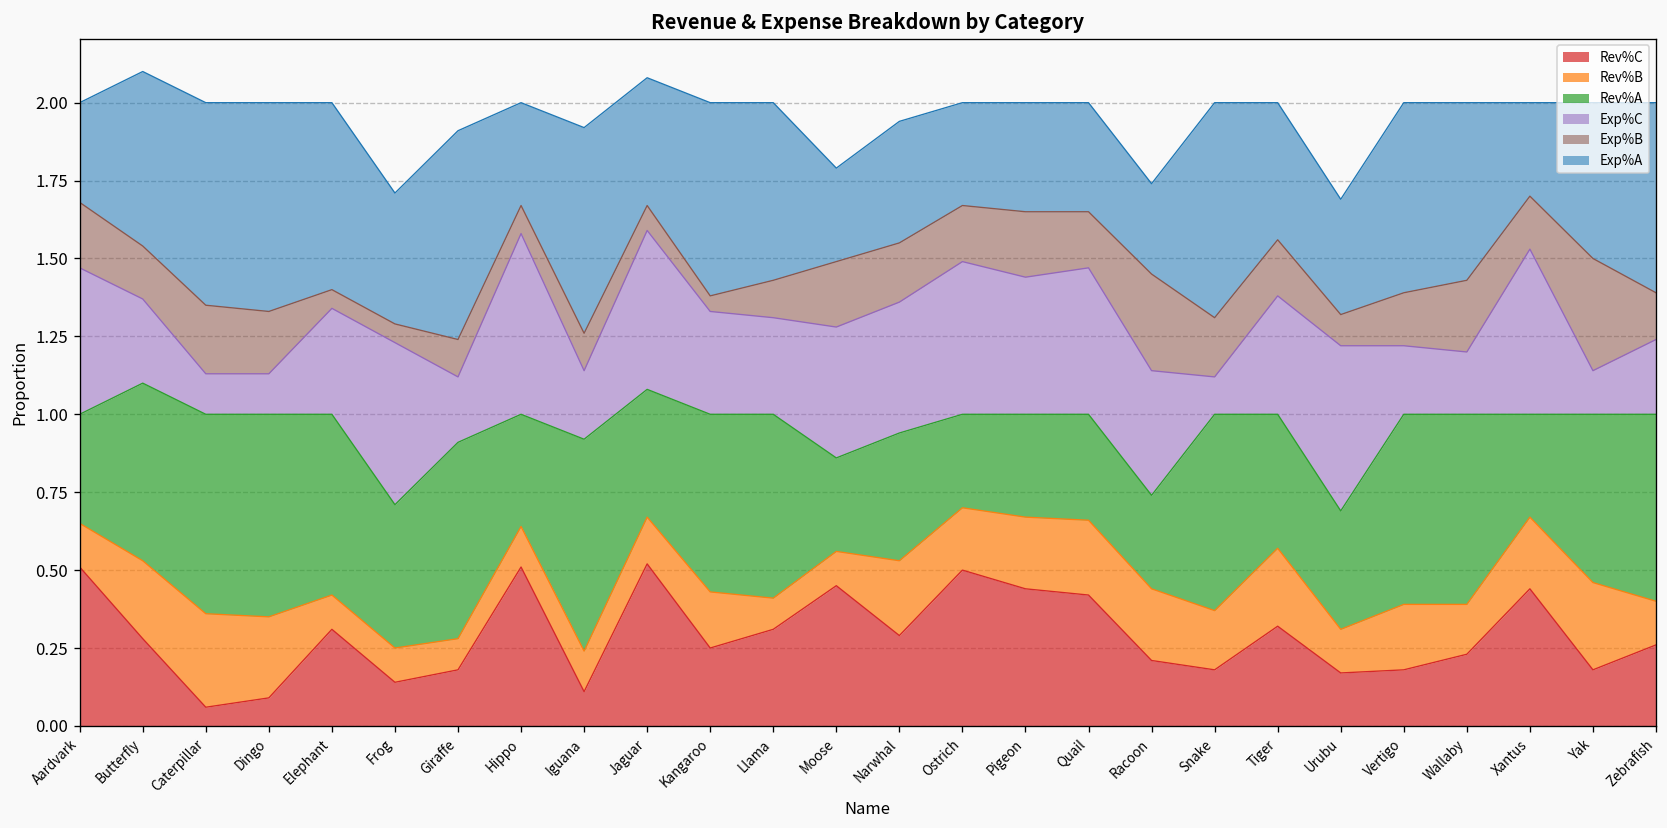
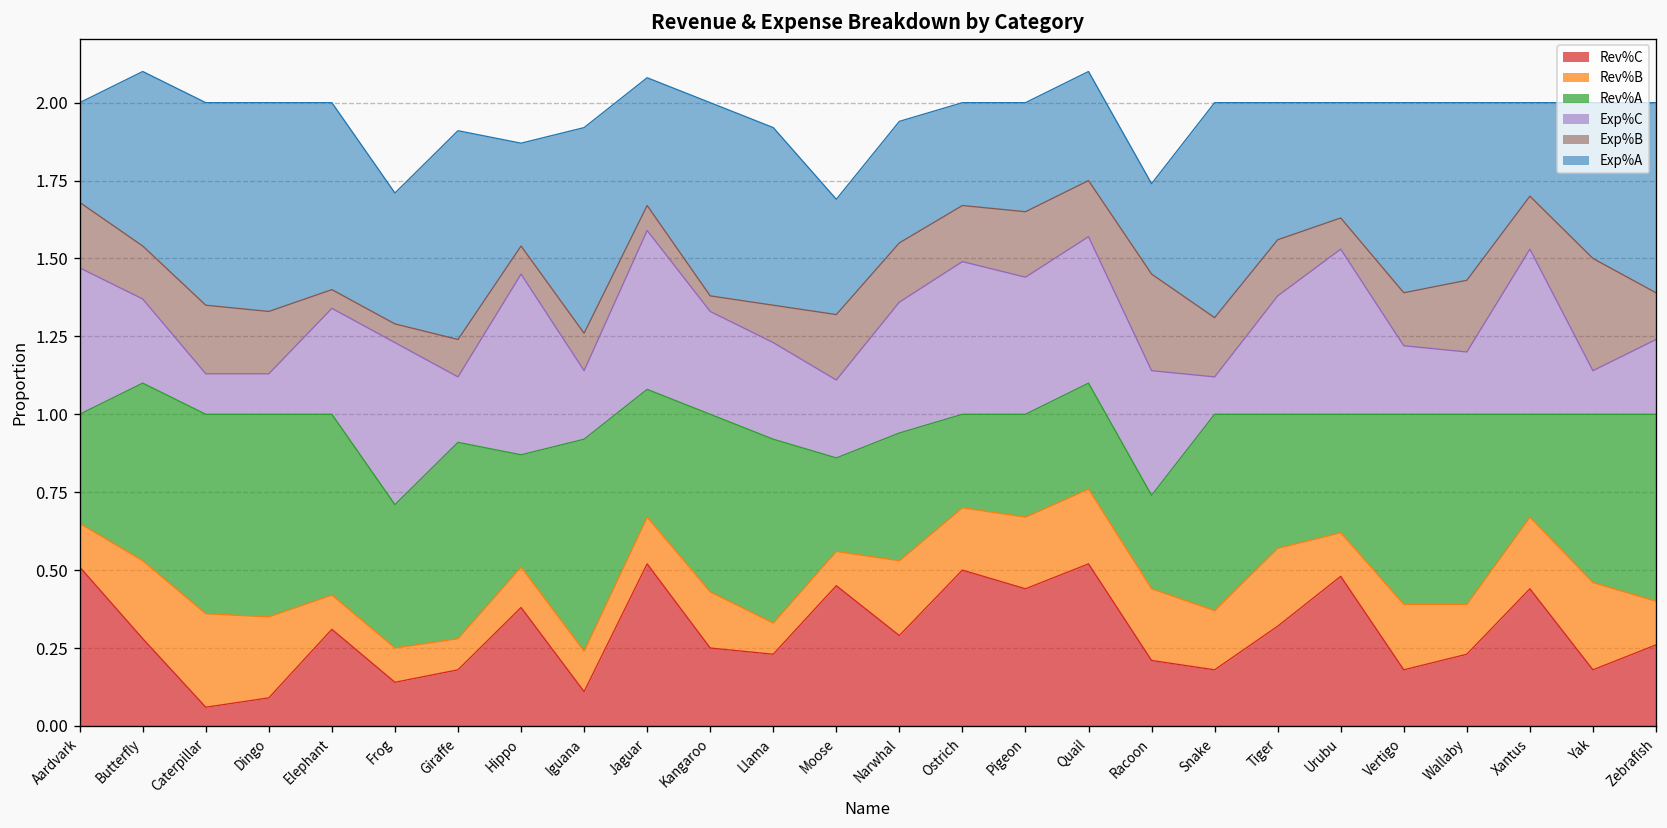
  {
    "Rev%C": {
      "Aardvark": 0.51,
      "Butterfly": 0.28,
      "Caterpillar": 0.06,
      "Dingo": 0.09,
      "Elephant": 0.31,
      "Frog": 0.14,
      "Giraffe": 0.18,
-     "Hippo": 0.51,
+     "Hippo": 0.38,
      "Iguana": 0.11,
      "Jaguar": 0.52,
      "Kangaroo": 0.25,
-     "Llama": 0.31,
+     "Llama": 0.23,
      "Moose": 0.45,
      "Narwhal": 0.29,
      "Ostrich": 0.50,
      "Pigeon": 0.44,
-     "Quail": 0.42,
+     "Quail": 0.52,
      "Racoon": 0.21,
      "Snake": 0.18,
      "Tiger": 0.32,
-     "Urubu": 0.17,
+     "Urubu": 0.48,
      "Vertigo": 0.18,
      "Wallaby": 0.23,
      "Xantus": 0.44,
      "Yak": 0.18,
      "Zebrafish": 0.26
    },
    "Rev%B": {
      "Aardvark": 0.14,
      "Butterfly": 0.25,
      "Caterpillar": 0.30,
      "Dingo": 0.26,
      "Elephant": 0.11,
      "Frog": 0.11,
      "Giraffe": 0.10,
      "Hippo": 0.13,
      "Iguana": 0.13,
      "Jaguar": 0.15,
      "Kangaroo": 0.18,
      "Llama": 0.10,
      "Moose": 0.11,
      "Narwhal": 0.24,
      "Ostrich": 0.20,
      "Pigeon": 0.23,
      "Quail": 0.24,
      "Racoon": 0.23,
      "Snake": 0.19,
      "Tiger": 0.25,
      "Urubu": 0.14,
      "Vertigo": 0.21,
      "Wallaby": 0.16,
      "Xantus": 0.23,
      "Yak": 0.28,
      "Zebrafish": 0.14
    },
    "Rev%A": {
      "Aardvark": 0.35,
      "Butterfly": 0.57,
      "Caterpillar": 0.64,
      "Dingo": 0.65,
      "Elephant": 0.58,
      "Frog": 0.46,
      "Giraffe": 0.63,
      "Hippo": 0.36,
      "Iguana": 0.68,
      "Jaguar": 0.41,
      "Kangaroo": 0.57,
      "Llama": 0.59,
      "Moose": 0.30,
      "Narwhal": 0.41,
      "Ostrich": 0.30,
      "Pigeon": 0.33,
      "Quail": 0.34,
      "Racoon": 0.30,
      "Snake": 0.63,
      "Tiger": 0.43,
      "Urubu": 0.38,
      "Vertigo": 0.61,
      "Wallaby": 0.61,
      "Xantus": 0.33,
      "Yak": 0.54,
      "Zebrafish": 0.60
    },
    "Exp%C": {
      "Aardvark": 0.47,
      "Butterfly": 0.27,
      "Caterpillar": 0.13,
      "Dingo": 0.13,
      "Elephant": 0.34,
      "Frog": 0.52,
      "Giraffe": 0.21,
      "Hippo": 0.58,
      "Iguana": 0.22,
      "Jaguar": 0.51,
      "Kangaroo": 0.33,
      "Llama": 0.31,
-     "Moose": 0.42,
+     "Moose": 0.25,
      "Narwhal": 0.42,
      "Ostrich": 0.49,
      "Pigeon": 0.44,
      "Quail": 0.47,
      "Racoon": 0.40,
      "Snake": 0.12,
      "Tiger": 0.38,
      "Urubu": 0.53,
      "Vertigo": 0.22,
      "Wallaby": 0.20,
      "Xantus": 0.53,
      "Yak": 0.14,
      "Zebrafish": 0.24
    },
    "Exp%B": {
      "Aardvark": 0.21,
      "Butterfly": 0.17,
      "Caterpillar": 0.22,
      "Dingo": 0.20,
      "Elephant": 0.06,
      "Frog": 0.06,
      "Giraffe": 0.12,
      "Hippo": 0.09,
      "Iguana": 0.12,
      "Jaguar": 0.08,
      "Kangaroo": 0.05,
      "Llama": 0.12,
      "Moose": 0.21,
      "Narwhal": 0.19,
      "Ostrich": 0.18,
      "Pigeon": 0.21,
      "Quail": 0.18,
      "Racoon": 0.31,
      "Snake": 0.19,
      "Tiger": 0.18,
      "Urubu": 0.10,
      "Vertigo": 0.17,
      "Wallaby": 0.23,
      "Xantus": 0.17,
      "Yak": 0.36,
      "Zebrafish": 0.15
    },
    "Exp%A": {
      "Aardvark": 0.32,
      "Butterfly": 0.56,
      "Caterpillar": 0.65,
      "Dingo": 0.67,
      "Elephant": 0.60,
      "Frog": 0.42,
      "Giraffe": 0.67,
      "Hippo": 0.33,
      "Iguana": 0.66,
      "Jaguar": 0.41,
      "Kangaroo": 0.62,
      "Llama": 0.57,
-     "Moose": 0.30,
+     "Moose": 0.37,
      "Narwhal": 0.39,
      "Ostrich": 0.33,
      "Pigeon": 0.35,
      "Quail": 0.35,
      "Racoon": 0.29,
      "Snake": 0.69,
      "Tiger": 0.44,
      "Urubu": 0.37,
      "Vertigo": 0.61,
      "Wallaby": 0.57,
      "Xantus": 0.30,
      "Zebrafish": 0.61
    }
  }
